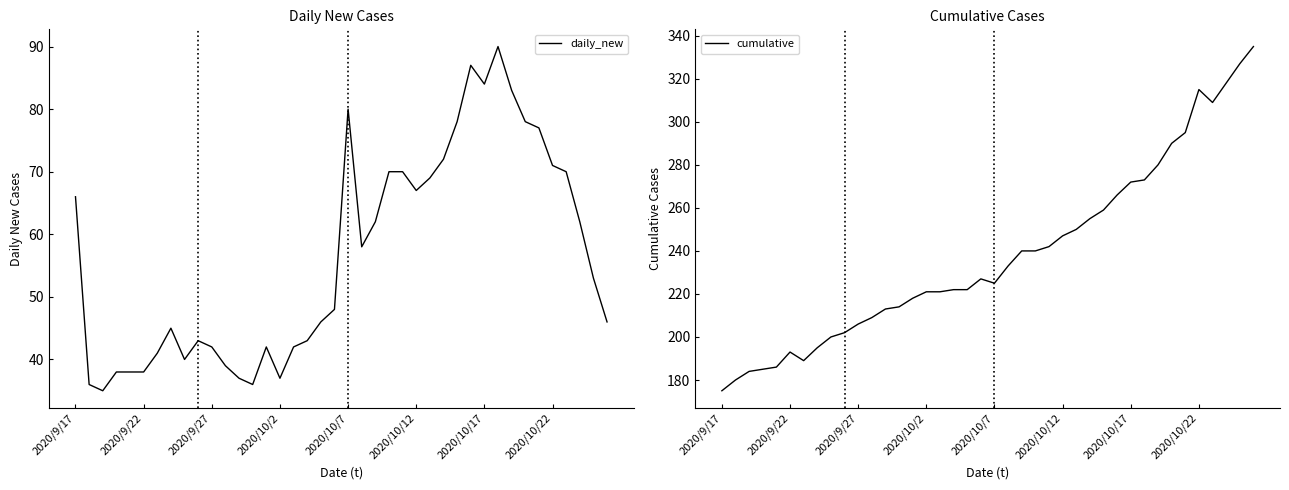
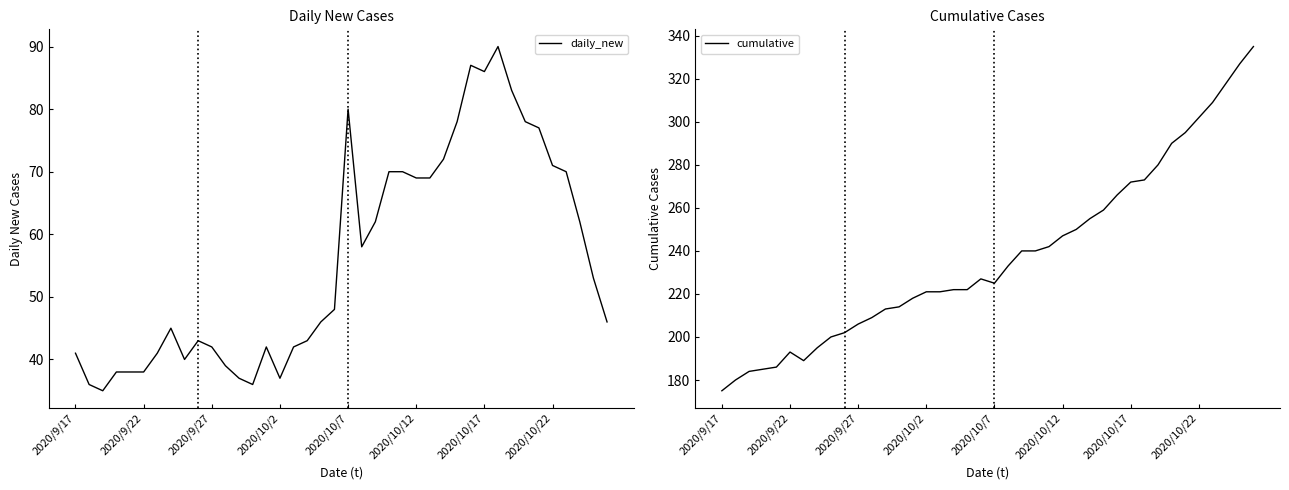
  {
    "Daily New Cases": {
-     "2020/9/17": 66,
+     "2020/9/17": 41,
      "2020/9/22": 38,
      "2020/9/27": 42,
      "2020/10/2": 37,
      "2020/10/7": 80,
-     "2020/10/12": 67,
-     "2020/10/17": 84,
+     "2020/10/12": 69,
+     "2020/10/17": 86,
      "2020/10/22": 71
    },
    "Cumulative Cases": {
      "2020/9/17": 175,
      "2020/9/22": 193,
      "2020/9/27": 206,
      "2020/10/2": 221,
      "2020/10/7": 225,
      "2020/10/12": 247,
      "2020/10/17": 272,
-     "2020/10/22": 315
+     "2020/10/22": 302
    }
  }
